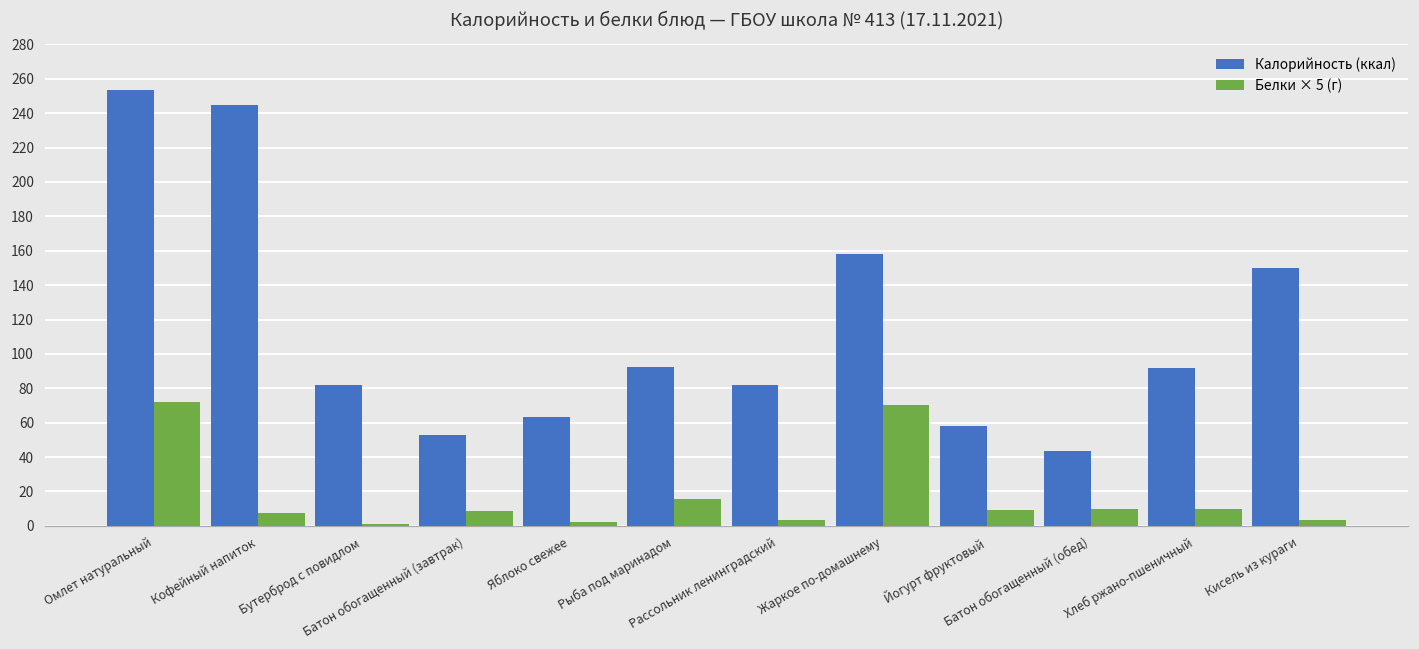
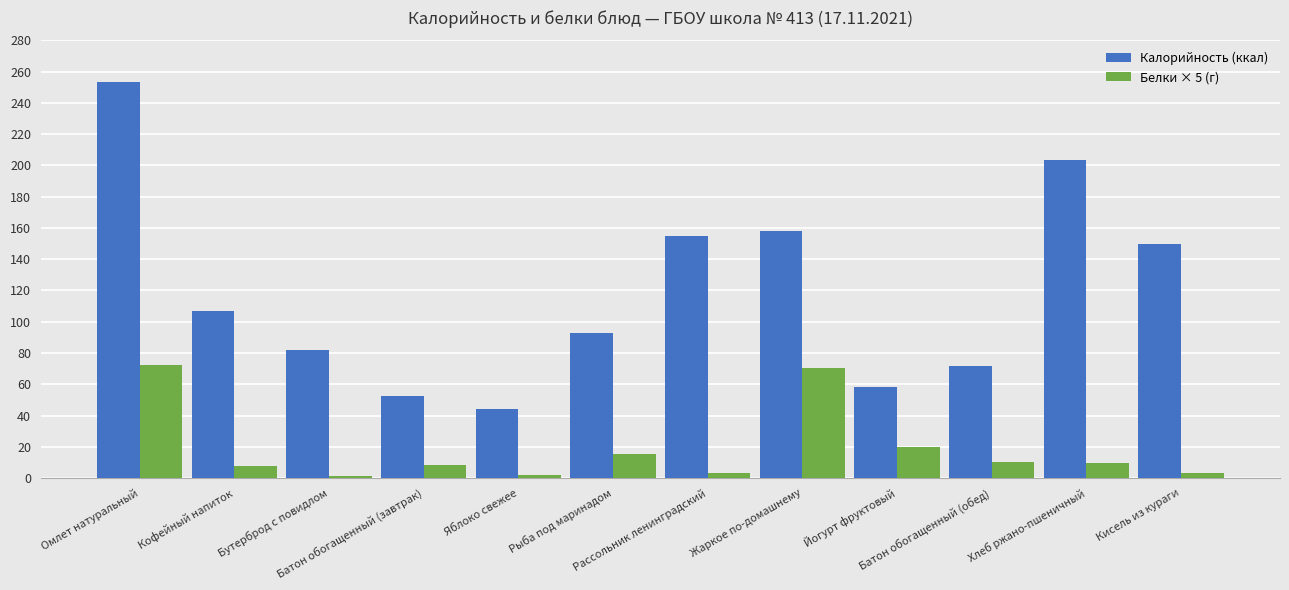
  {
    "Калорийность (ккал)": {
      "Омлет натуральный": 254,
-     "Кофейный напиток": 245,
+     "Кофейный напиток": 107,
      "Бутерброд с повидлом": 82,
      "Батон обогащенный (завтрак)": 53,
-     "Яблоко свежее": 63,
+     "Яблоко свежее": 44,
      "Рыба под маринадом": 93,
-     "Рассольник ленинградский": 82,
+     "Рассольник ленинградский": 155,
      "Жаркое по-домашнему": 158,
      "Йогурт фруктовый": 58,
-     "Батон обогащенный (обед)": 43,
-     "Хлеб ржано-пшеничный": 92,
+     "Батон обогащенный (обед)": 72,
+     "Хлеб ржано-пшеничный": 204,
      "Кисель из кураги": 150
    },
    "Белки × 5 (г)": {
      "Омлет натуральный": 72,
      "Кофейный напиток": 8,
      "Батон обогащенный (завтрак)": 8,
      "Яблоко свежее": 2,
      "Рыба под маринадом": 16,
      "Рассольник ленинградский": 4,
      "Жаркое по-домашнему": 70,
-     "Йогурт фруктовый": 9,
+     "Йогурт фруктовый": 20,
      "Батон обогащенный (обед)": 10,
      "Хлеб ржано-пшеничный": 10,
      "Кисель из кураги": 4
    }
  }
